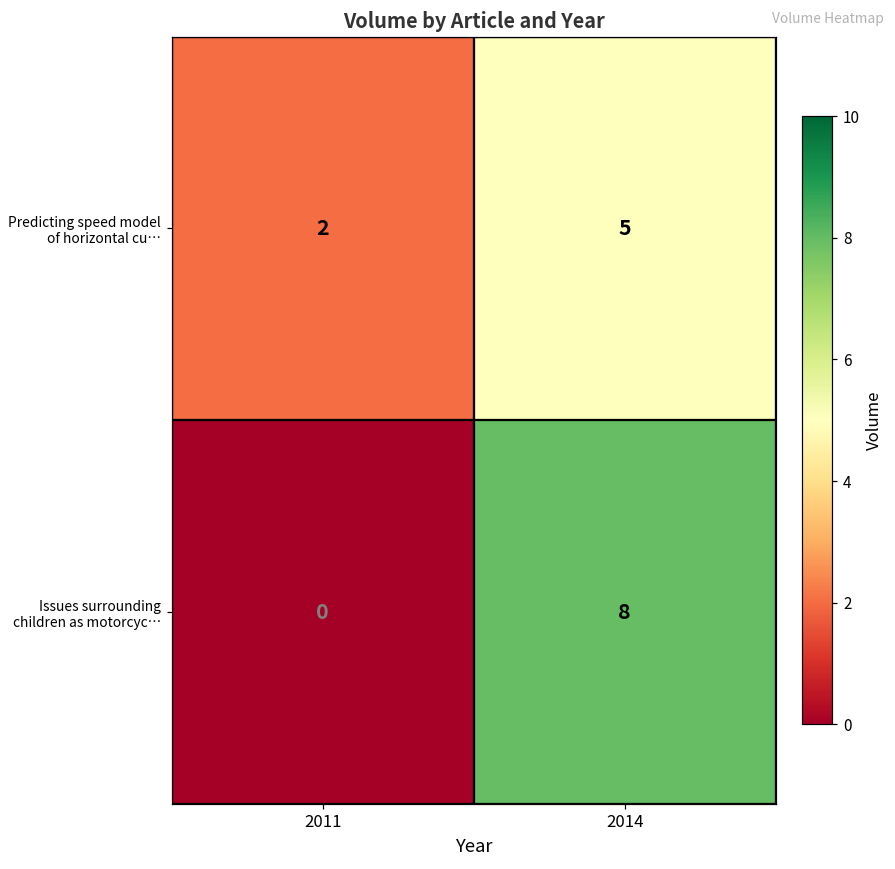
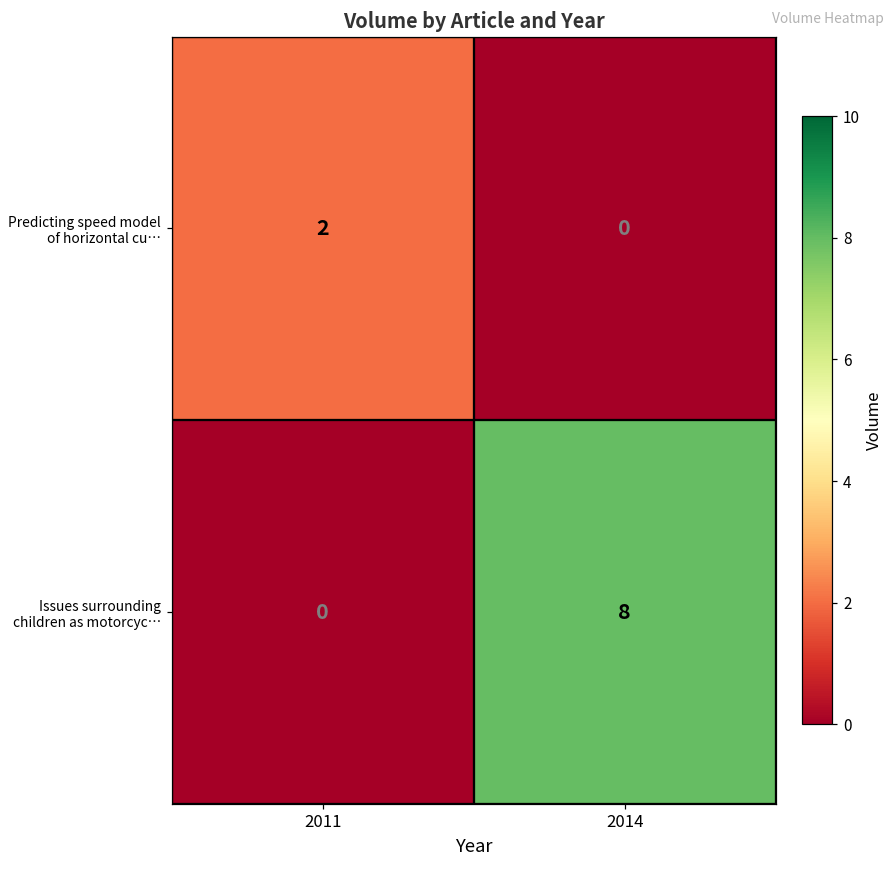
  {
    "Predicting speed model of horizontal cu…": {
      "2011": 2,
-     "2014": 5
+     "2014": 0
    },
    "Issues surrounding children as motorcyc…": {
      "2011": 0,
      "2014": 8
    }
  }
